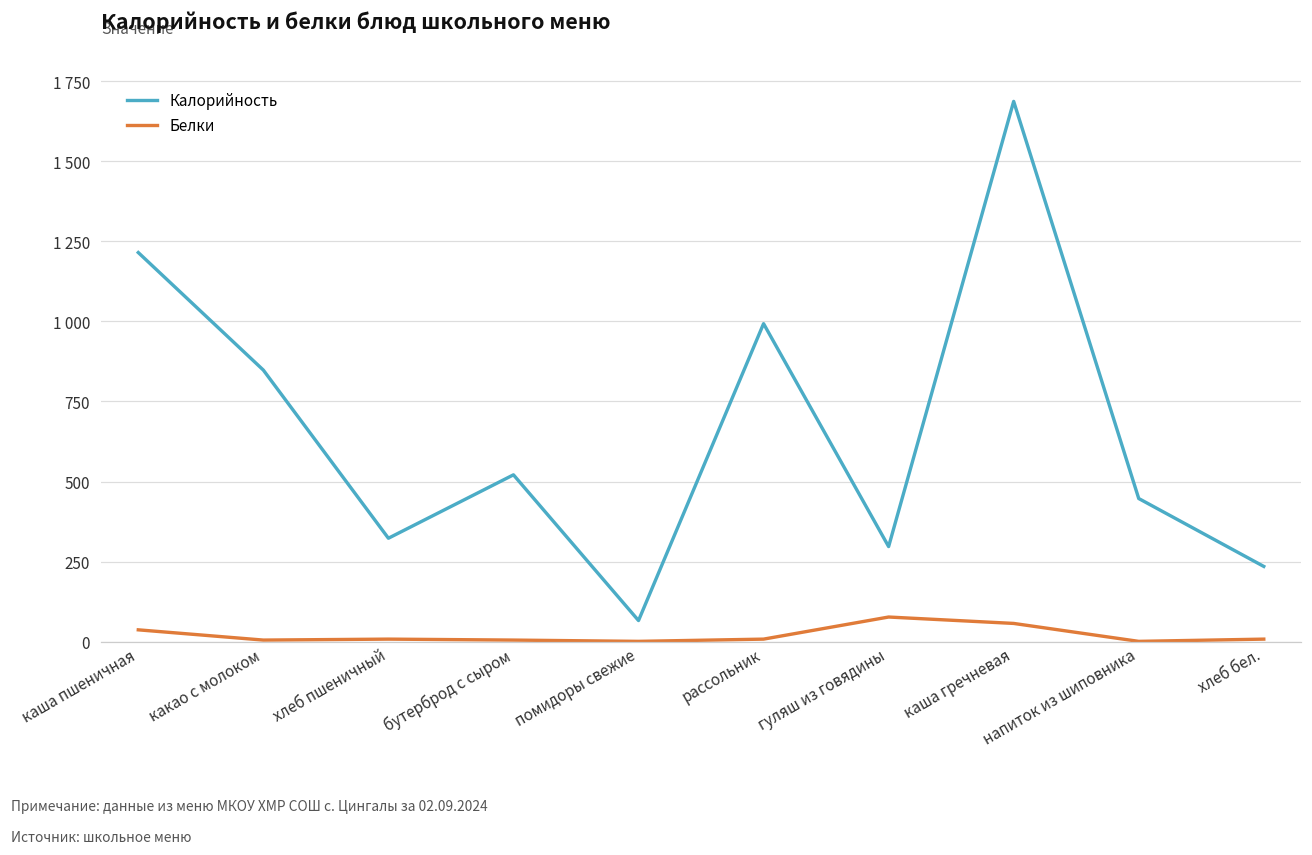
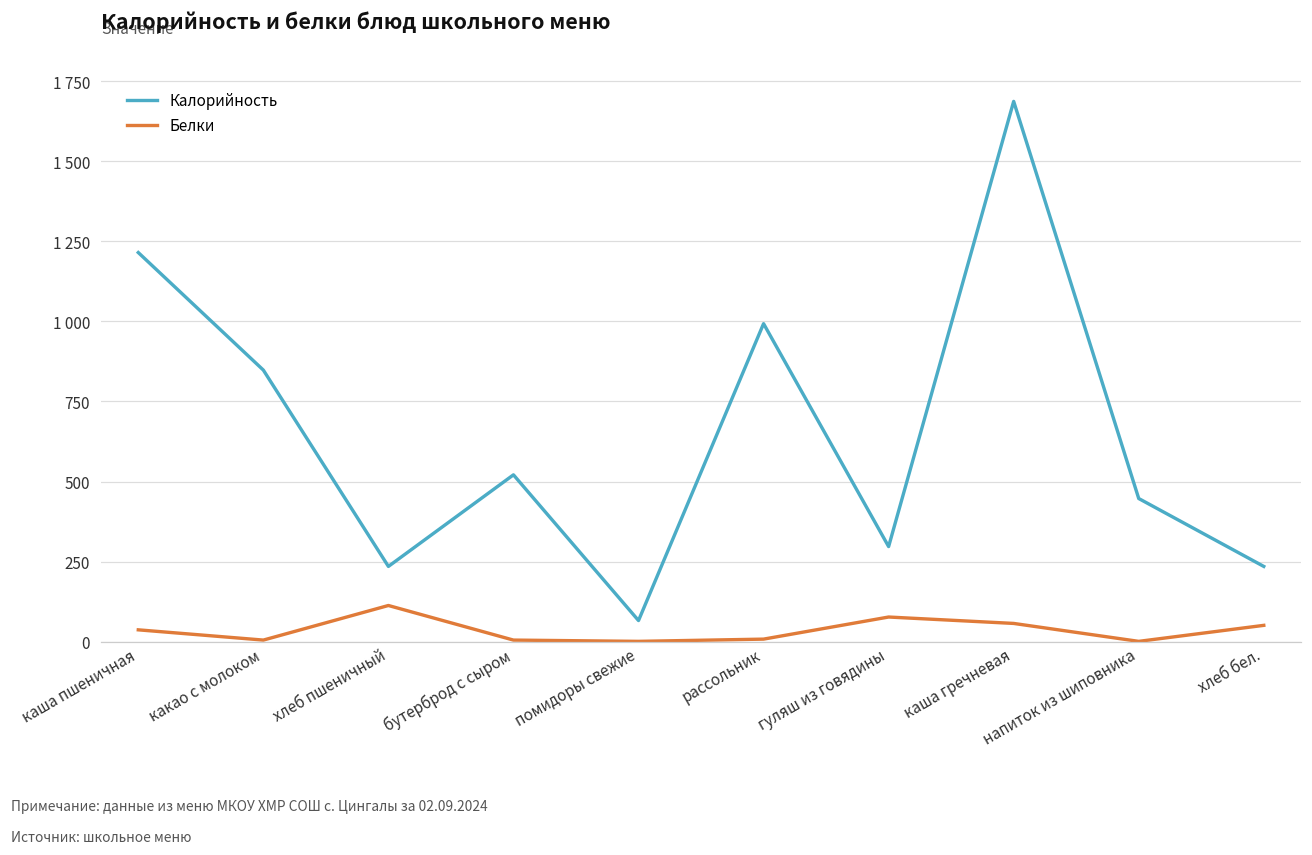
  {
    "Калорийность": {
      "каша пшеничная": 1220,
      "какао с молоком": 850,
-     "хлеб пшеничный": 320,
+     "хлеб пшеничный": 240,
      "бутерброд с сыром": 520,
      "помидоры свежие": 70,
      "рассольник": 990,
      "гуляш из говядины": 300,
      "каша гречневая": 1690,
      "напиток из шиповника": 450,
      "хлеб бел.": 240
    },
    "Белки": {
      "каша пшеничная": 40,
      "какао с молоком": 10,
-     "хлеб пшеничный": 10,
+     "хлеб пшеничный": 110,
      "бутерброд с сыром": 10,
      "помидоры свежие": 0,
      "рассольник": 10,
      "гуляш из говядины": 80,
      "каша гречневая": 60,
      "напиток из шиповника": 0,
-     "хлеб бел.": 10
+     "хлеб бел.": 50
    }
  }
